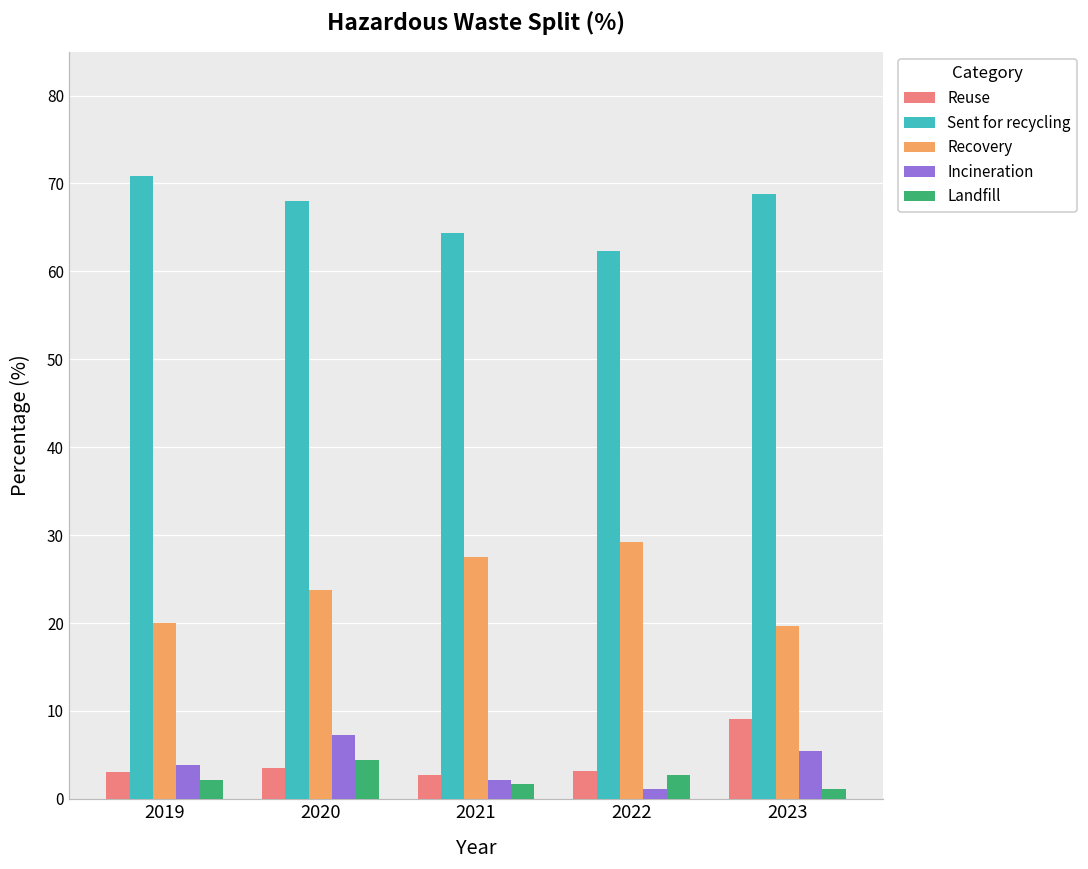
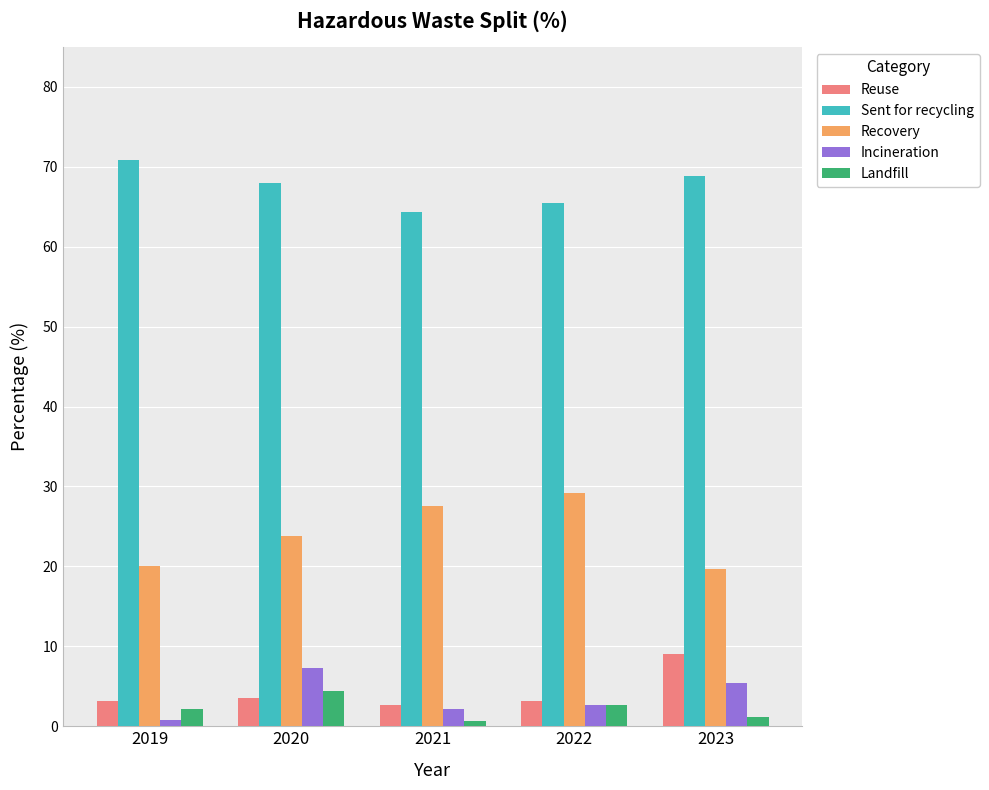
  {
    "Sent for recycling": {
      "2019": 71,
      "2020": 68,
      "2021": 64,
-     "2022": 62,
+     "2022": 66,
      "2023": 69
    },
    "Incineration": {
-     "2019": 4,
+     "2019": 1,
      "2020": 7,
      "2021": 2,
-     "2022": 1,
+     "2022": 3,
      "2023": 5
    },
    "Landfill": {
      "2019": 2,
      "2020": 4,
-     "2021": 2,
+     "2021": 1,
      "2022": 3,
      "2023": 1
    }
  }
